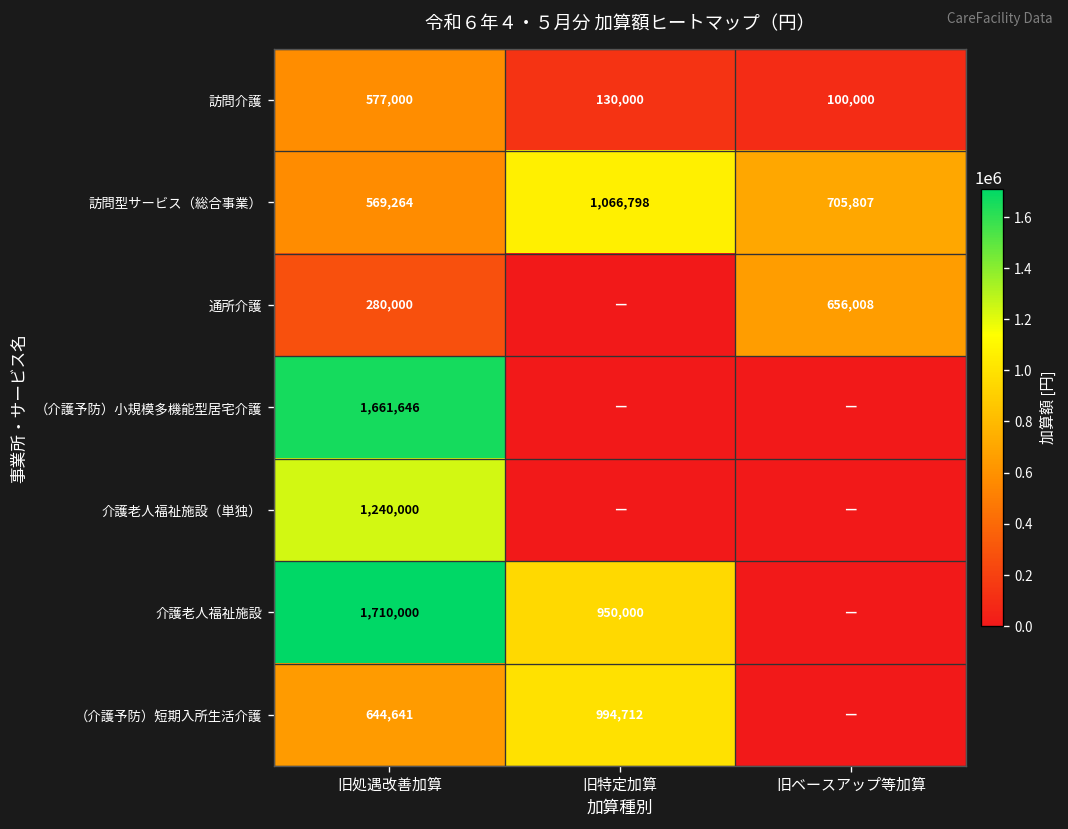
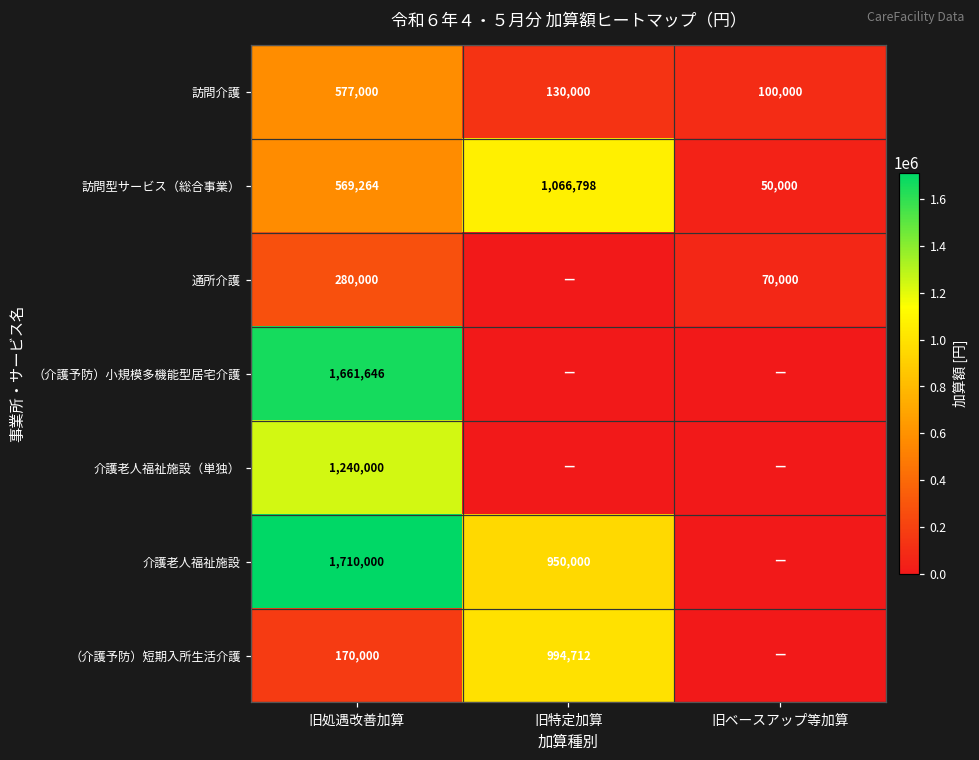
  {
    "訪問介護": {
      "旧処遇改善加算": "577,000",
      "旧特定加算": "130,000",
      "旧ベースアップ等加算": "100,000"
    },
    "訪問型サービス（総合事業）": {
      "旧処遇改善加算": "569,264",
      "旧特定加算": "1,066,798",
-     "旧ベースアップ等加算": "705,807"
+     "旧ベースアップ等加算": "50,000"
    },
    "通所介護": {
      "旧処遇改善加算": "280,000",
-     "旧ベースアップ等加算": "656,008"
+     "旧ベースアップ等加算": "70,000"
    },
    "（介護予防）小規模多機能型居宅介護": {
      "旧処遇改善加算": "1,661,646"
    },
    "介護老人福祉施設（単独）": {
      "旧処遇改善加算": "1,240,000"
    },
    "介護老人福祉施設": {
      "旧処遇改善加算": "1,710,000",
      "旧特定加算": "950,000"
    },
    "（介護予防）短期入所生活介護": {
-     "旧処遇改善加算": "644,641",
+     "旧処遇改善加算": "170,000",
      "旧特定加算": "994,712"
    }
  }
